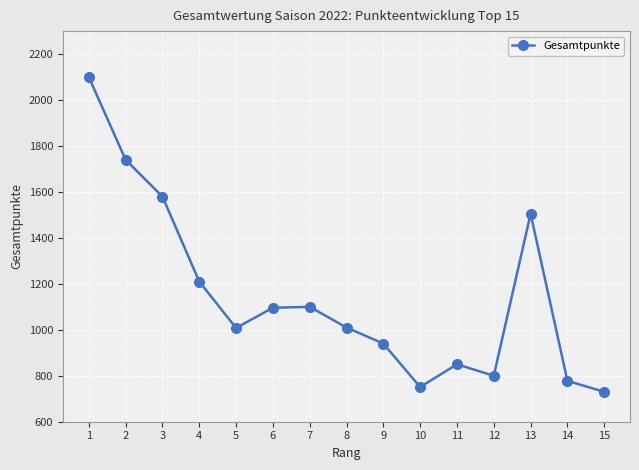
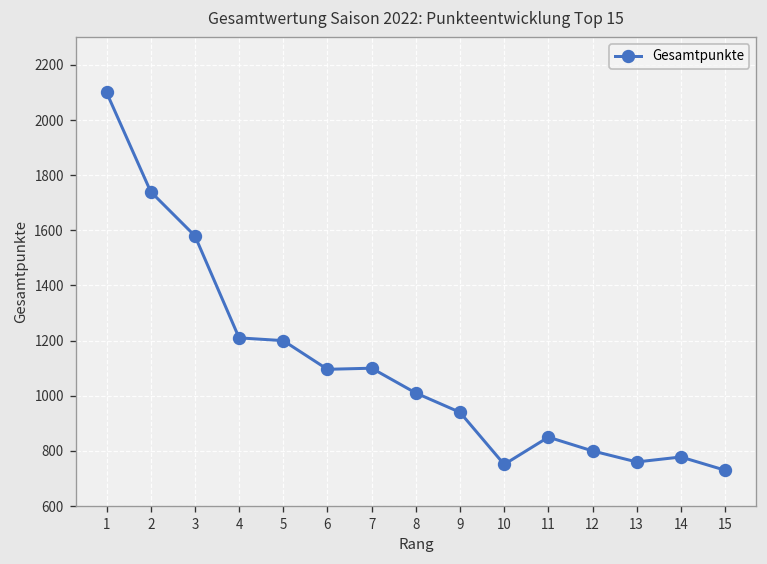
  {
    "1": 2100,
    "2": 1740,
    "3": 1580,
    "4": 1210,
-   "5": 1010,
+   "5": 1200,
    "6": 1100,
    "7": 1100,
    "8": 1010,
    "9": 940,
    "10": 750,
    "11": 850,
    "12": 800,
-   "13": 1510,
+   "13": 760,
    "14": 780,
    "15": 730
  }
